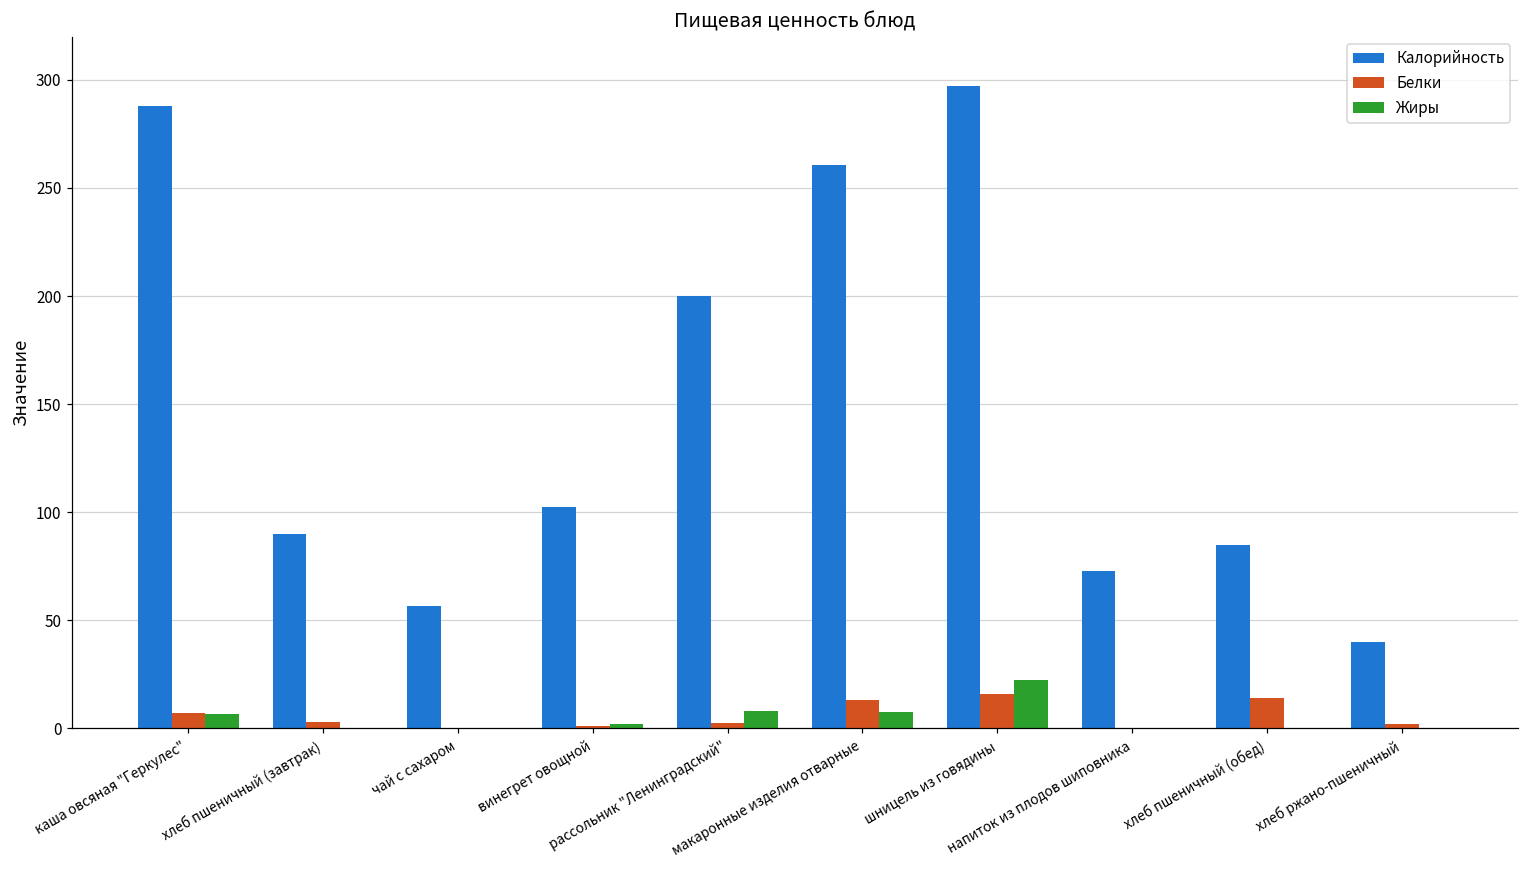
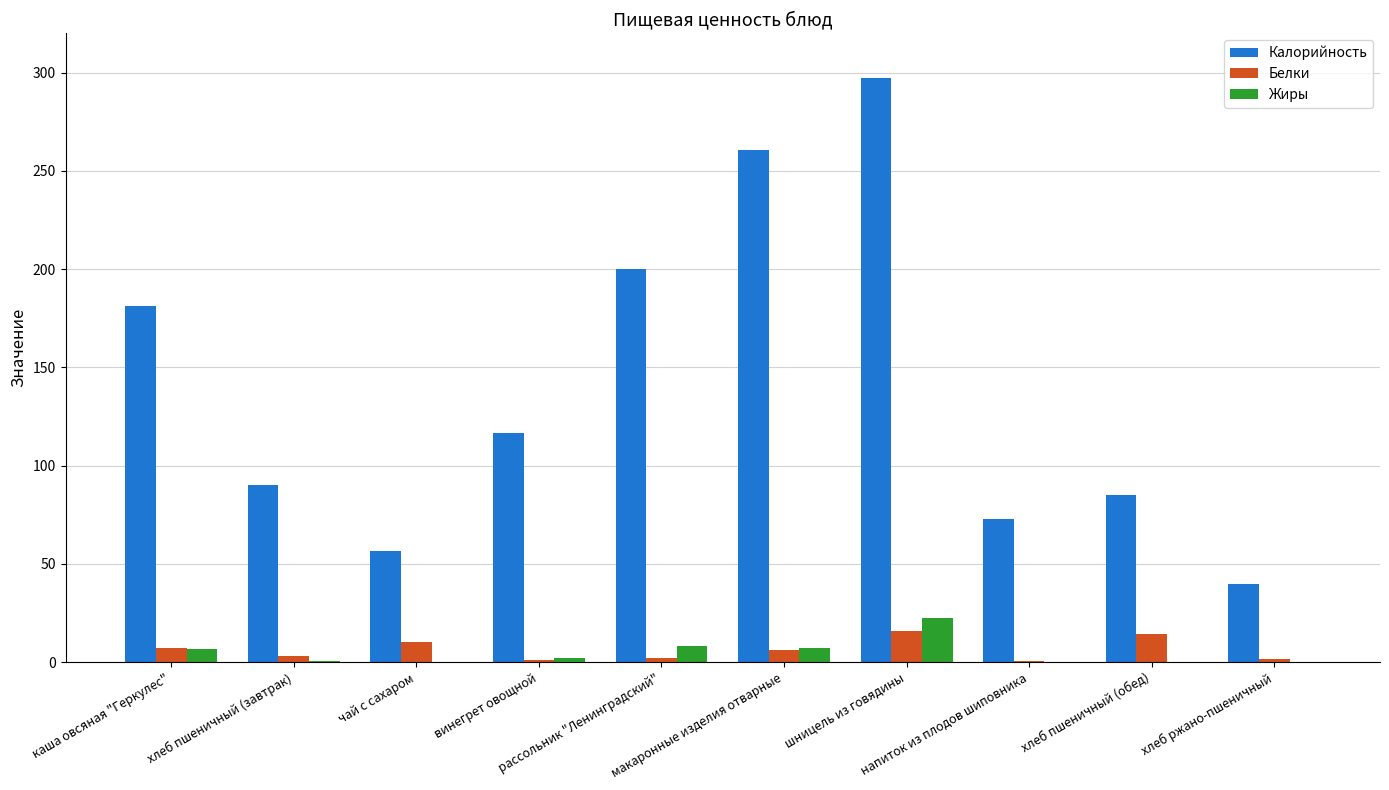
  {
    "Калорийность": {
-     "каша овсяная \"Геркулес\"": 288,
+     "каша овсяная \"Геркулес\"": 181,
      "хлеб пшеничный (завтрак)": 90,
      "чай с сахаром": 57,
-     "винегрет овощной": 102,
+     "винегрет овощной": 117,
      "рассольник \"Ленинградский\"": 200,
      "макаронные изделия отварные": 261,
      "шницель из говядины": 297,
      "напиток из плодов шиповника": 73,
      "хлеб пшеничный (обед)": 85,
      "хлеб ржано-пшеничный": 40
    },
    "Белки": {
      "каша овсяная \"Геркулес\"": 7,
      "хлеб пшеничный (завтрак)": 3,
-     "чай с сахаром": 0,
+     "чай с сахаром": 10,
      "рассольник \"Ленинградский\"": 2,
-     "макаронные изделия отварные": 13,
+     "макаронные изделия отварные": 6,
      "шницель из говядины": 16,
      "хлеб пшеничный (обед)": 14,
      "хлеб ржано-пшеничный": 2
    },
    "Жиры": {
      "каша овсяная \"Геркулес\"": 7,
      "чай с сахаром": 0,
      "винегрет овощной": 2,
      "рассольник \"Ленинградский\"": 8,
      "макаронные изделия отварные": 7,
      "шницель из говядины": 22
    }
  }
